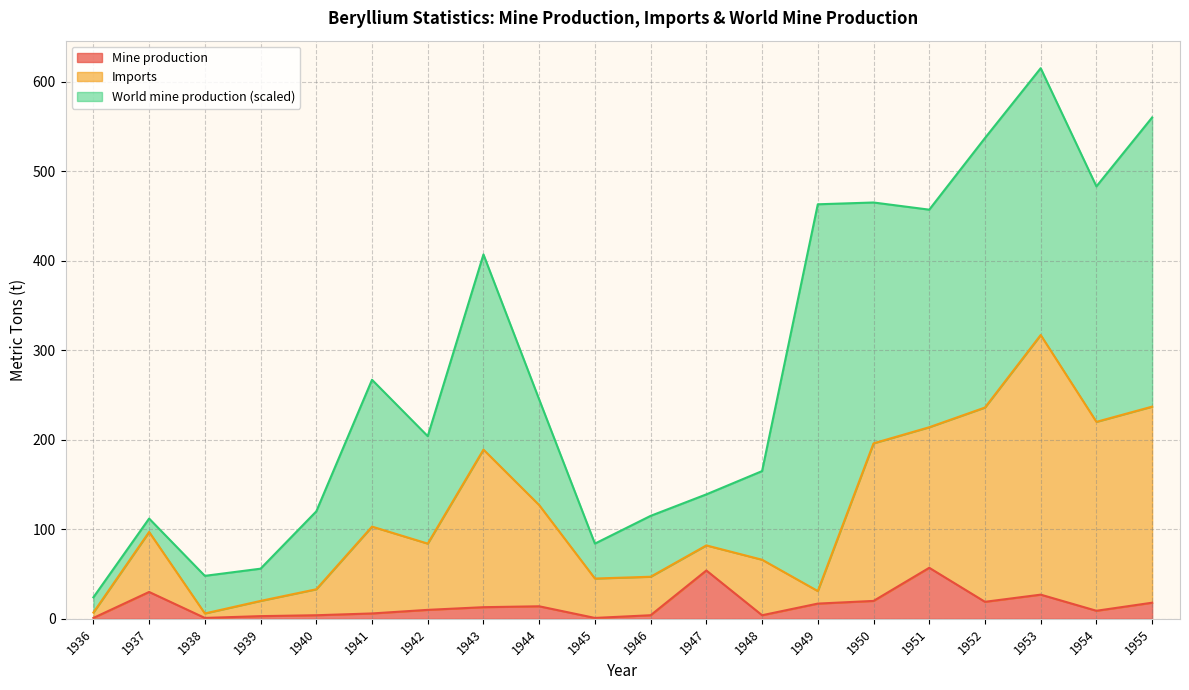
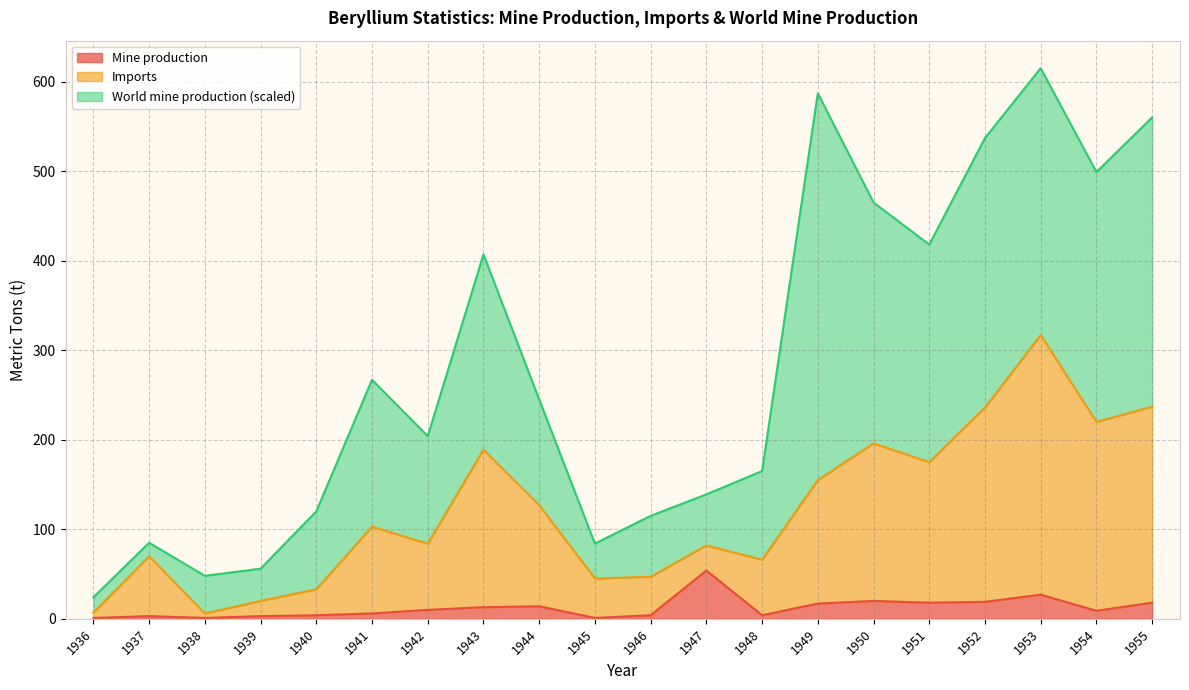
  {
    "Mine production": {
      "1936": 0,
-     "1937": 30,
+     "1937": 0,
      "1938": 0,
      "1939": 0,
      "1940": 0,
      "1941": 10,
      "1942": 10,
      "1943": 10,
      "1944": 10,
      "1945": 0,
      "1946": 0,
      "1947": 50,
      "1948": 0,
      "1949": 20,
      "1950": 20,
-     "1951": 60,
+     "1951": 20,
      "1952": 20,
      "1953": 30,
      "1954": 10,
      "1955": 20
    },
    "Imports": {
      "1936": 10,
      "1937": 70,
      "1938": 10,
      "1939": 20,
      "1940": 30,
      "1941": 100,
      "1942": 70,
      "1943": 180,
      "1944": 110,
      "1945": 40,
      "1946": 40,
      "1947": 30,
      "1948": 60,
-     "1949": 10,
+     "1949": 140,
      "1950": 180,
      "1951": 160,
      "1952": 220,
      "1953": 290,
      "1954": 210,
      "1955": 220
    },
    "World mine production (scaled)": {
      "1936": 20,
      "1937": 20,
      "1938": 40,
      "1939": 40,
      "1940": 90,
      "1941": 160,
      "1942": 120,
      "1943": 220,
      "1944": 120,
      "1945": 40,
      "1946": 70,
      "1947": 60,
      "1948": 100,
      "1949": 430,
      "1950": 270,
      "1951": 240,
      "1952": 300,
      "1953": 300,
-     "1954": 260,
+     "1954": 280,
      "1955": 320
    }
  }
